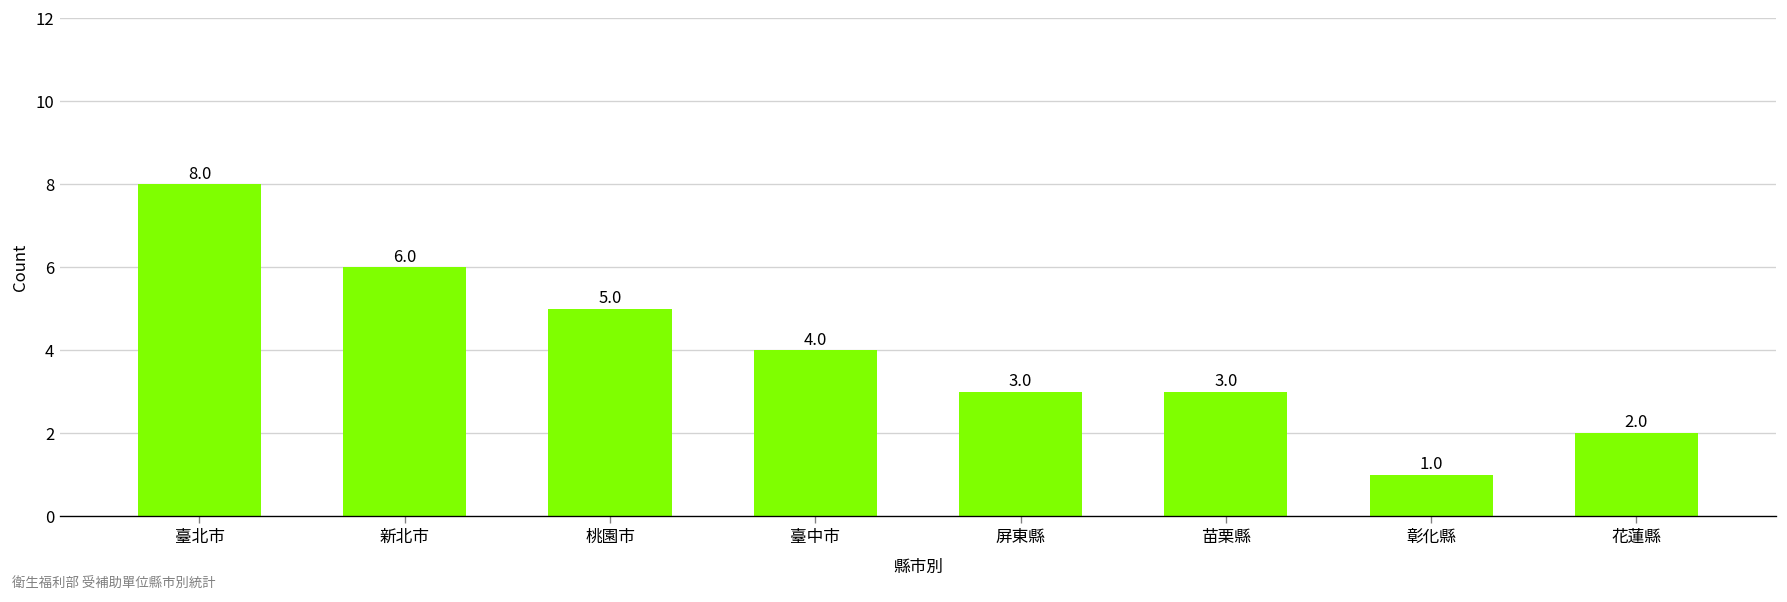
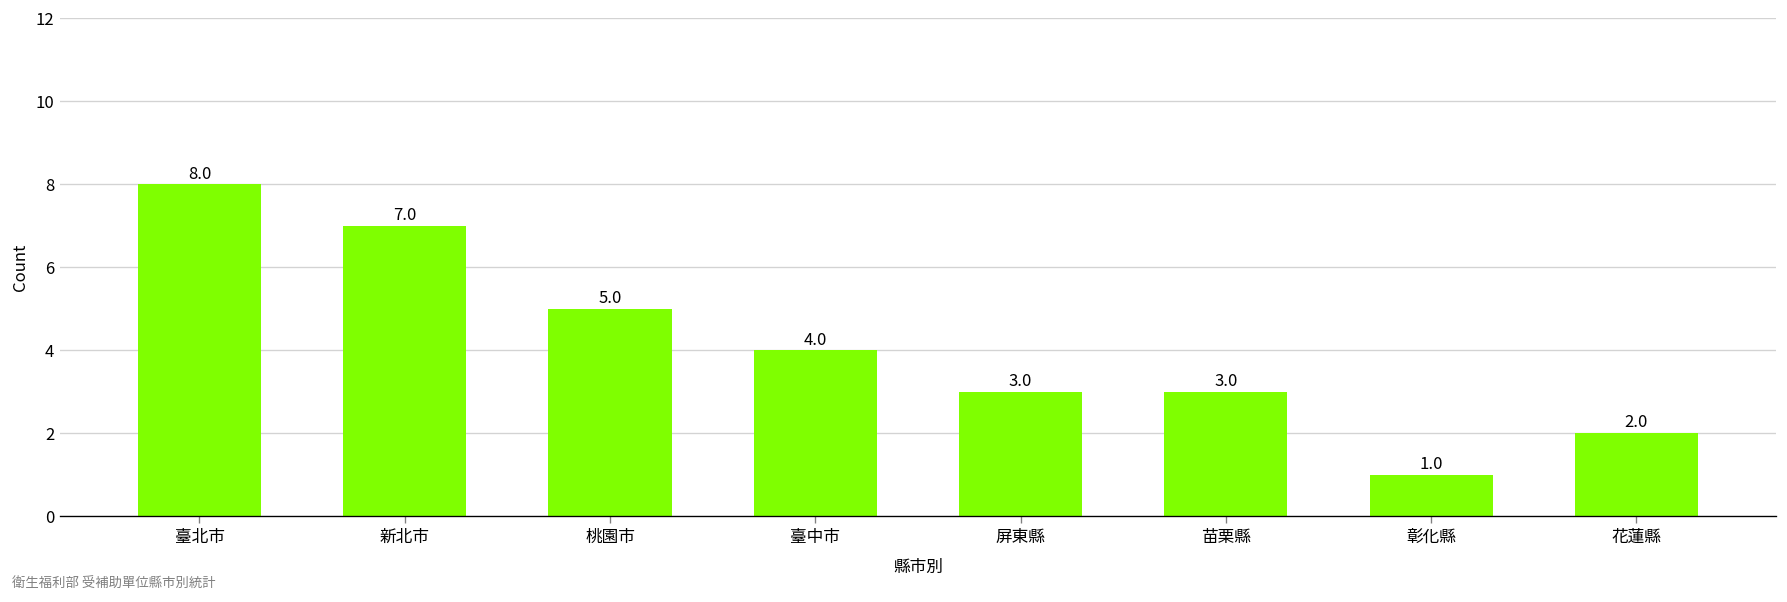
  {
    "臺北市": 8.0,
-   "新北市": 6.0,
+   "新北市": 7.0,
    "桃園市": 5.0,
    "臺中市": 4.0,
    "屏東縣": 3.0,
    "苗栗縣": 3.0,
    "彰化縣": 1.0,
    "花蓮縣": 2.0
  }
